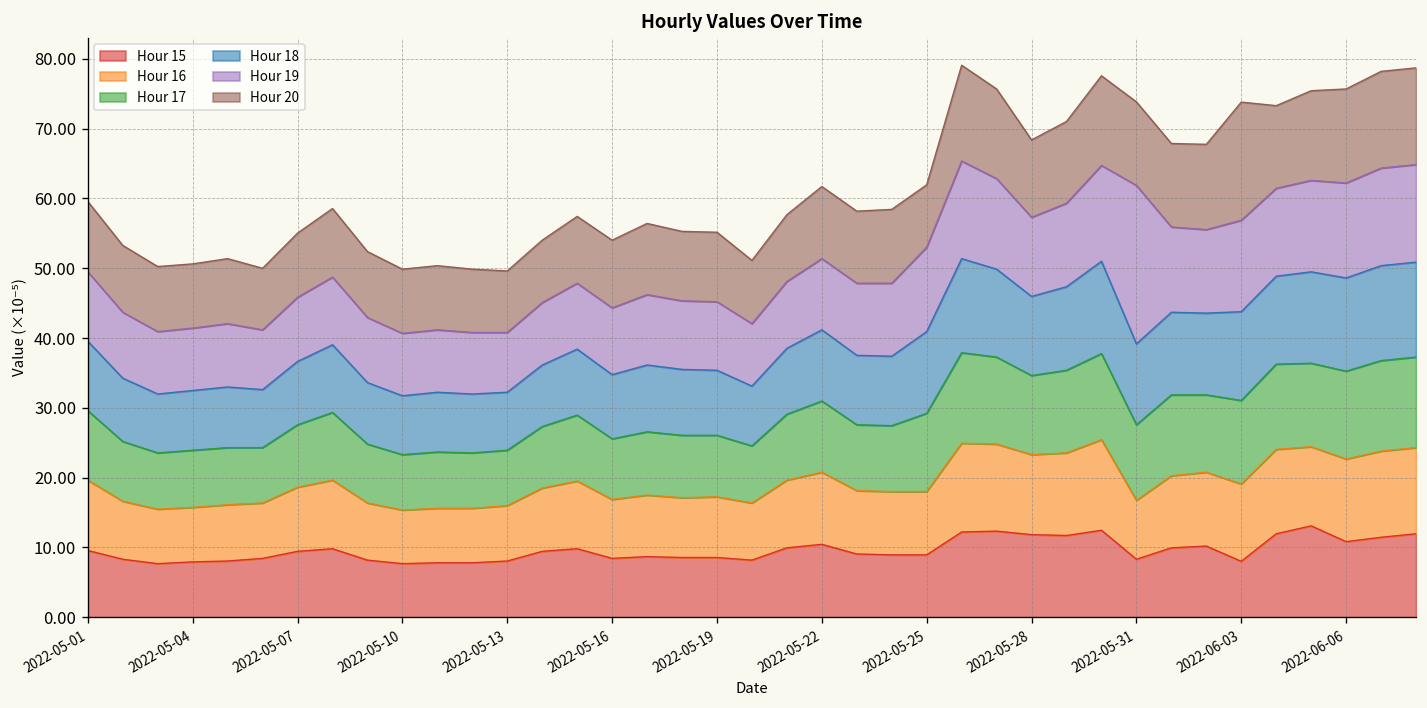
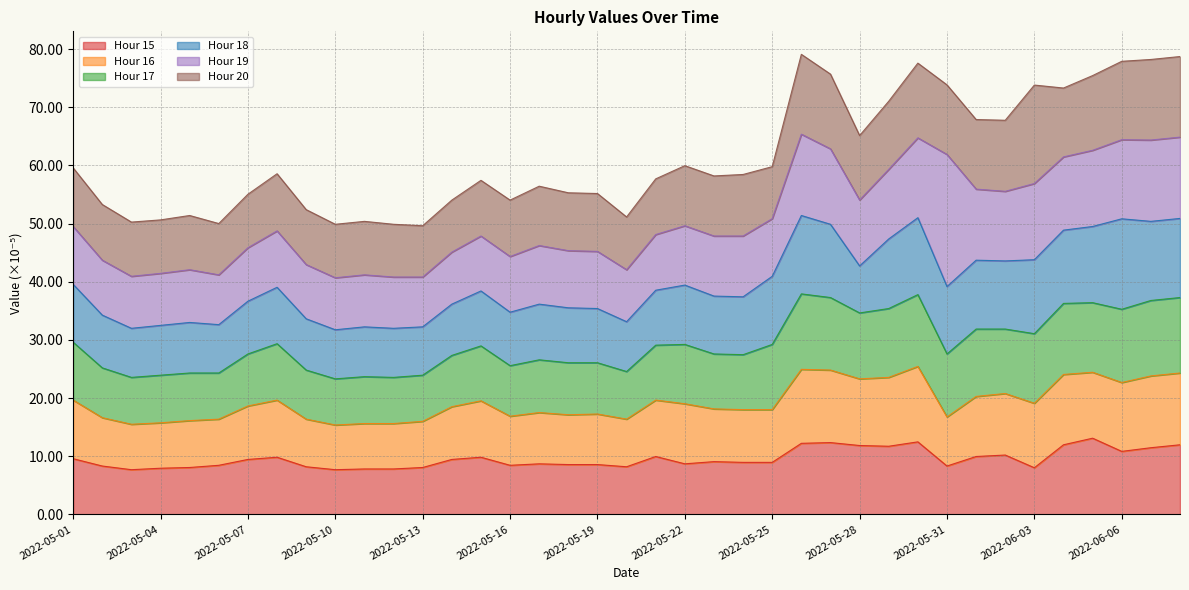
  {
    "Hour 15": {
      "2022-05-01": 10,
      "2022-05-04": 8,
      "2022-05-07": 9,
      "2022-05-10": 8,
      "2022-05-13": 8,
      "2022-05-16": 8,
      "2022-05-19": 9,
-     "2022-05-22": 10,
+     "2022-05-22": 9,
      "2022-05-25": 9,
      "2022-05-28": 12,
      "2022-05-31": 8,
      "2022-06-03": 8,
      "2022-06-06": 11
    },
    "Hour 16": {
      "2022-05-01": 10,
      "2022-05-04": 8,
      "2022-05-07": 9,
      "2022-05-10": 8,
      "2022-05-13": 8,
      "2022-05-16": 8,
      "2022-05-19": 9,
      "2022-05-22": 10,
      "2022-05-25": 9,
      "2022-05-28": 11,
      "2022-05-31": 8,
      "2022-06-03": 11,
      "2022-06-06": 12
    },
    "Hour 17": {
      "2022-05-01": 10,
      "2022-05-04": 8,
      "2022-05-07": 9,
      "2022-05-10": 8,
      "2022-05-13": 8,
      "2022-05-16": 9,
      "2022-05-19": 9,
      "2022-05-22": 10,
      "2022-05-25": 11,
      "2022-05-28": 11,
      "2022-05-31": 11,
      "2022-06-03": 12,
      "2022-06-06": 13
    },
    "Hour 18": {
      "2022-05-01": 10,
      "2022-05-04": 9,
      "2022-05-07": 9,
      "2022-05-10": 8,
      "2022-05-13": 8,
      "2022-05-16": 9,
      "2022-05-19": 9,
      "2022-05-22": 10,
      "2022-05-25": 12,
-     "2022-05-28": 11,
+     "2022-05-28": 8,
      "2022-05-31": 12,
      "2022-06-03": 13,
-     "2022-06-06": 13
+     "2022-06-06": 16
    },
    "Hour 19": {
      "2022-05-01": 10,
      "2022-05-04": 9,
      "2022-05-07": 9,
      "2022-05-10": 9,
      "2022-05-13": 9,
      "2022-05-16": 10,
      "2022-05-19": 10,
      "2022-05-22": 10,
-     "2022-05-25": 12,
+     "2022-05-25": 10,
      "2022-05-28": 11,
      "2022-05-31": 23,
      "2022-06-03": 13,
      "2022-06-06": 14
    },
    "Hour 20": {
      "2022-05-01": 10,
      "2022-05-04": 9,
      "2022-05-07": 9,
      "2022-05-10": 9,
      "2022-05-13": 9,
      "2022-05-16": 10,
      "2022-05-19": 10,
      "2022-05-22": 10,
      "2022-05-25": 9,
      "2022-05-28": 11,
      "2022-05-31": 12,
      "2022-06-03": 17,
      "2022-06-06": 13
    }
  }
